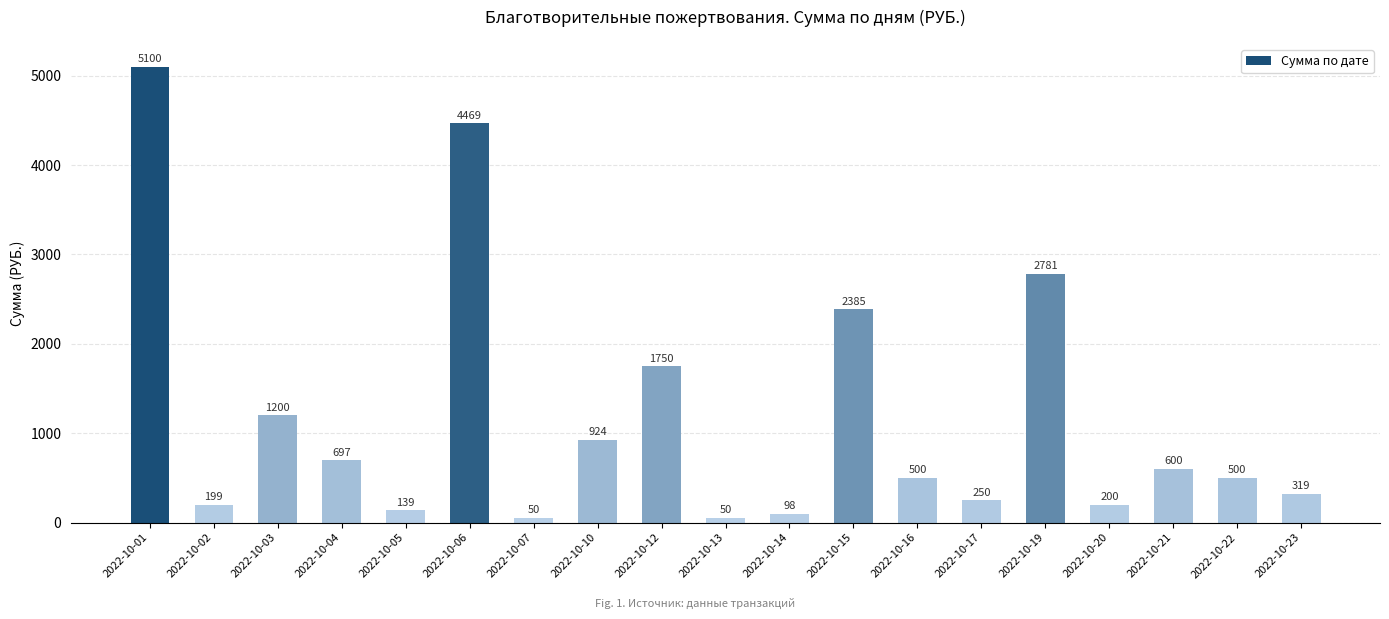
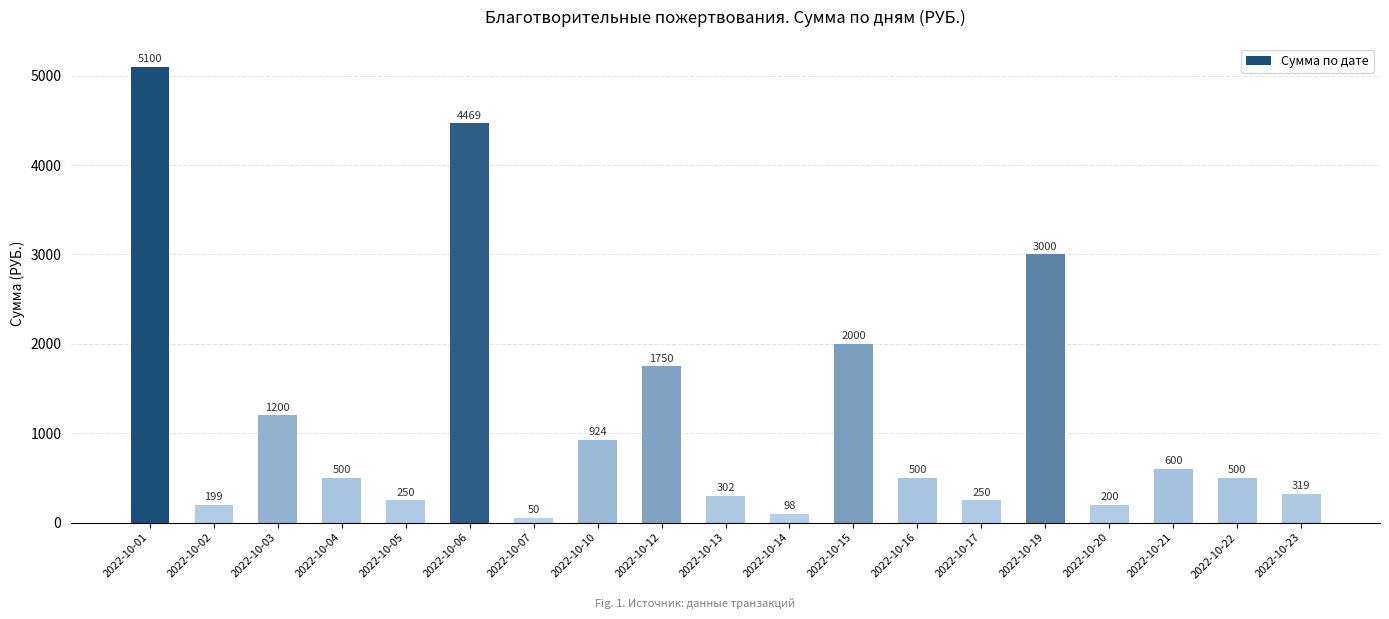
  {
    "2022-10-01": 5100,
    "2022-10-02": 199,
    "2022-10-03": 1200,
-   "2022-10-04": 697,
-   "2022-10-05": 139,
+   "2022-10-04": 500,
+   "2022-10-05": 250,
    "2022-10-06": 4469,
    "2022-10-07": 50,
    "2022-10-10": 924,
    "2022-10-12": 1750,
-   "2022-10-13": 50,
+   "2022-10-13": 302,
    "2022-10-14": 98,
-   "2022-10-15": 2385,
+   "2022-10-15": 2000,
    "2022-10-16": 500,
    "2022-10-17": 250,
-   "2022-10-19": 2781,
+   "2022-10-19": 3000,
    "2022-10-20": 200,
    "2022-10-21": 600,
    "2022-10-22": 500,
    "2022-10-23": 319
  }
